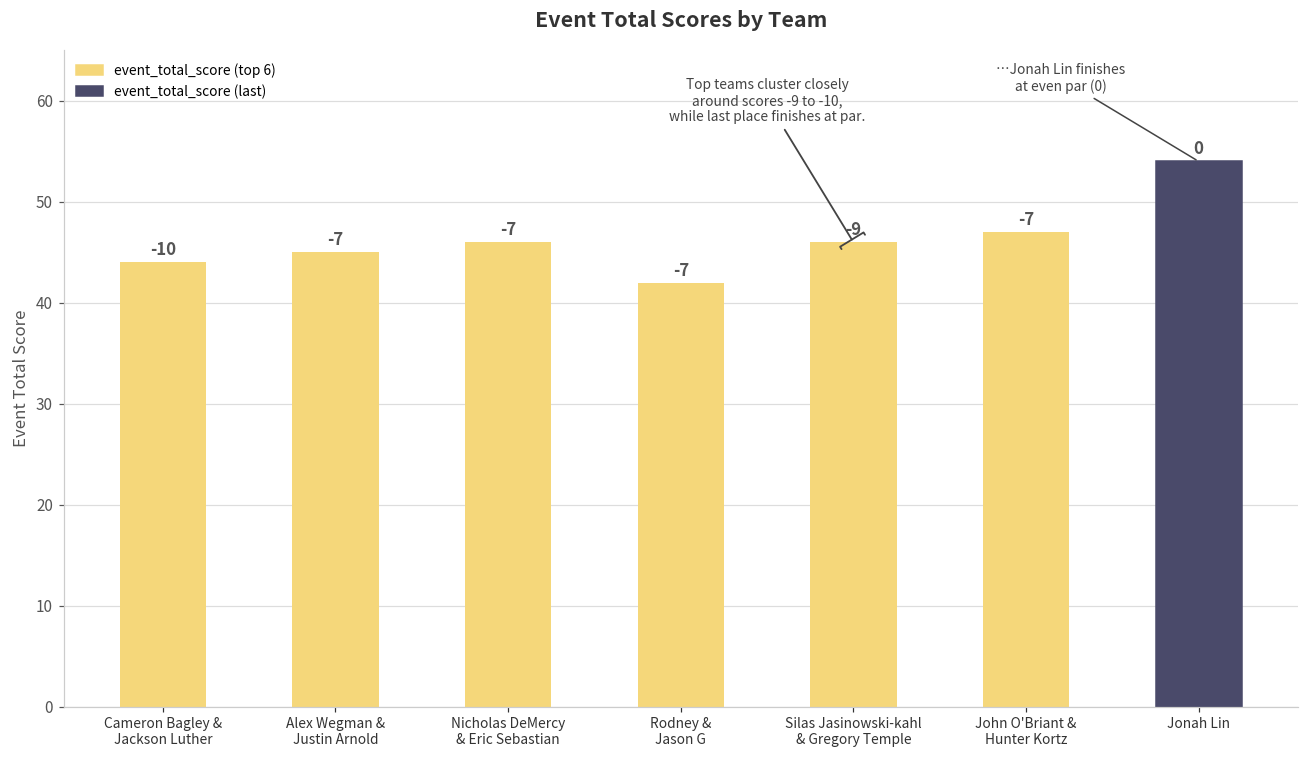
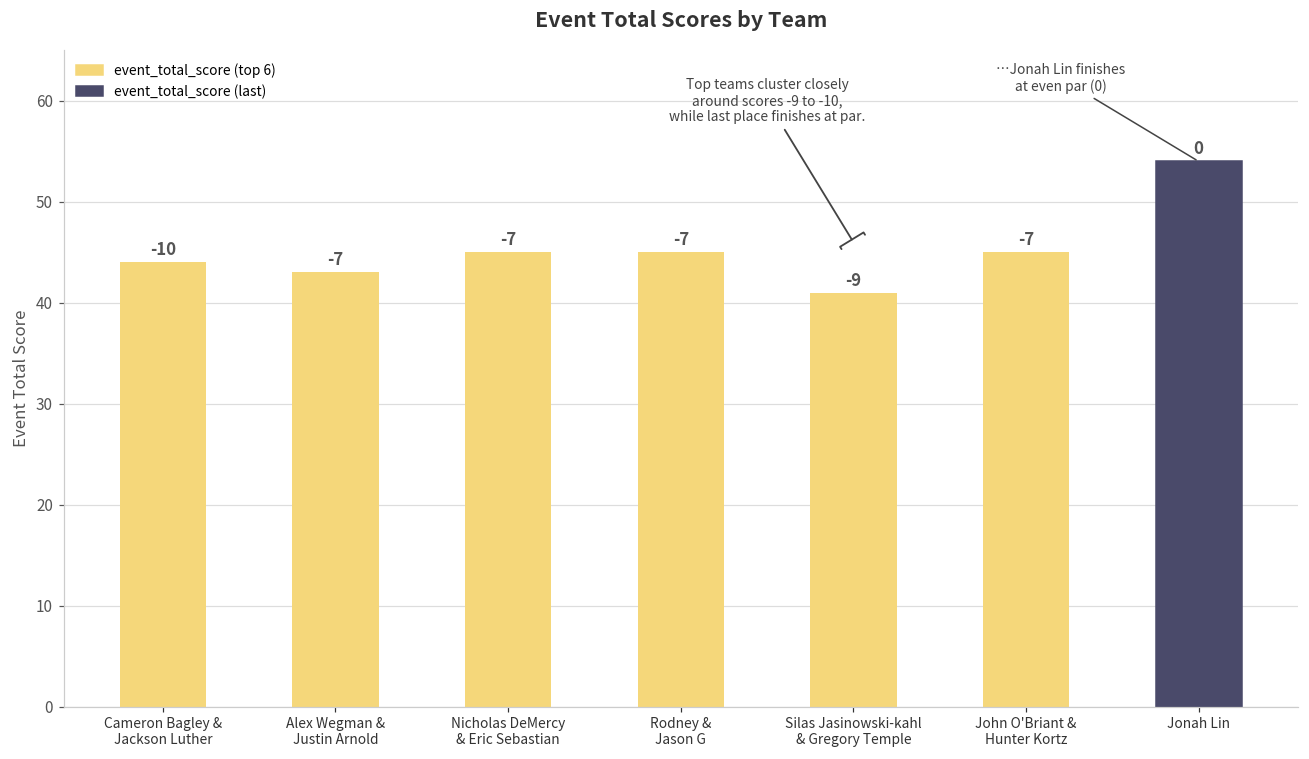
  {
-   "Alex Wegman & Justin Arnold": 45,
-   "Nicholas DeMercy & Eric Sebastian": 46,
-   "Rodney & Jason G": 42,
-   "Silas Jasinowski-kahl & Gregory Temple": 46,
-   "John O'Briant & Hunter Kortz": 47
+   "Alex Wegman & Justin Arnold": 43,
+   "Nicholas DeMercy & Eric Sebastian": 45,
+   "Rodney & Jason G": 45,
+   "Silas Jasinowski-kahl & Gregory Temple": 41,
+   "John O'Briant & Hunter Kortz": 45
  }
